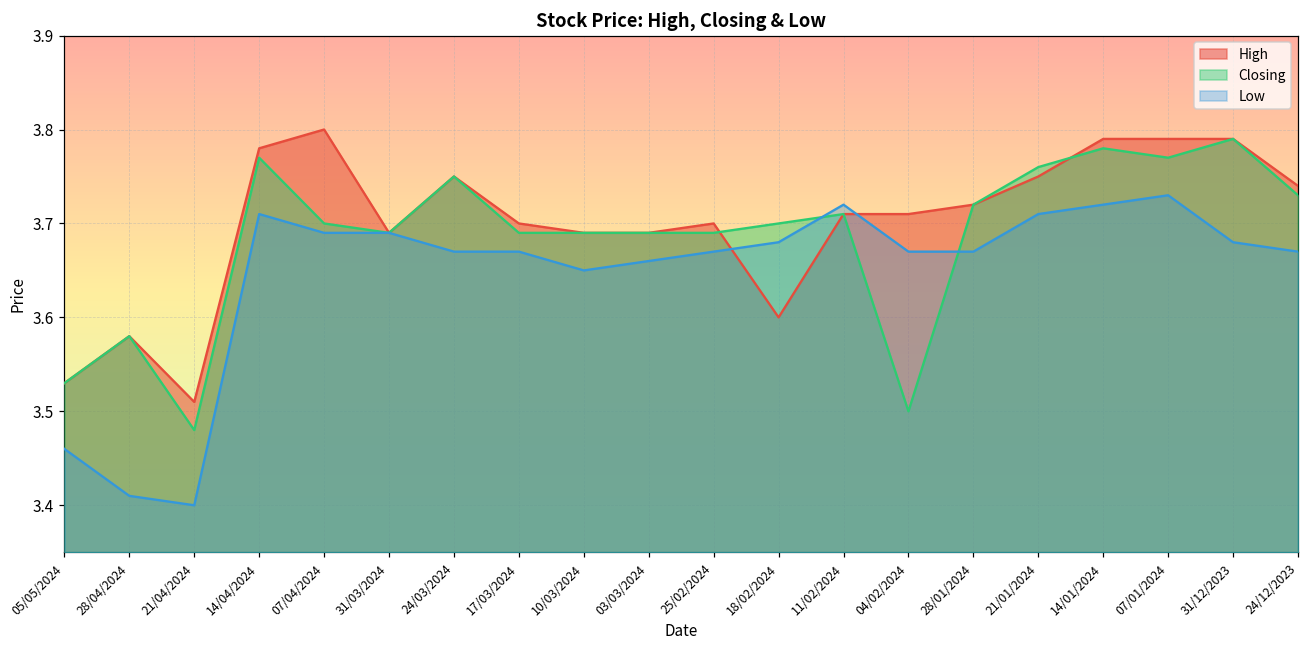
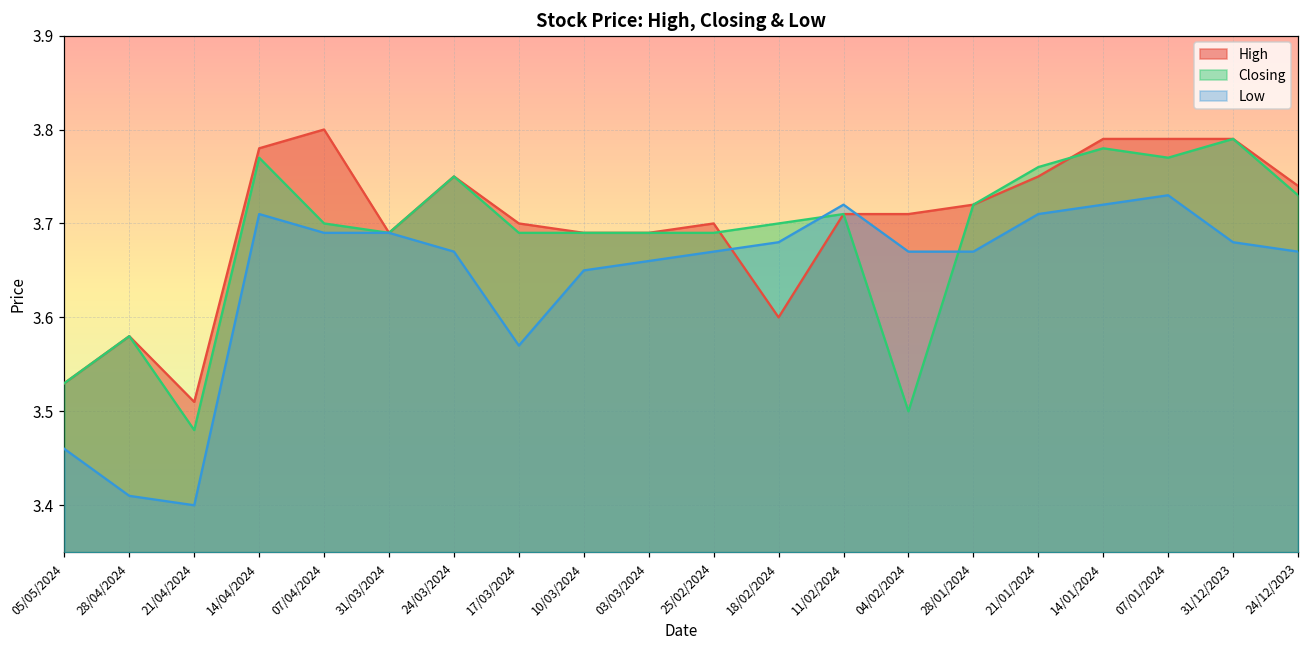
  {
    "High": {
      "21/04/2024": 3.51,
      "14/04/2024": 3.78,
      "07/04/2024": 3.80,
      "17/03/2024": 3.70,
      "25/02/2024": 3.70,
      "18/02/2024": 3.60,
      "04/02/2024": 3.71,
      "21/01/2024": 3.75,
      "14/01/2024": 3.79,
      "07/01/2024": 3.79,
      "24/12/2023": 3.74
    },
    "Closing": {
      "21/04/2024": 3.48,
      "14/04/2024": 3.77,
      "07/04/2024": 3.70,
      "17/03/2024": 3.69,
      "25/02/2024": 3.69,
      "18/02/2024": 3.70,
      "04/02/2024": 3.50,
      "21/01/2024": 3.76,
      "14/01/2024": 3.78,
      "07/01/2024": 3.77,
      "24/12/2023": 3.73
    },
    "Low": {
      "05/05/2024": 3.46,
      "28/04/2024": 3.41,
      "21/04/2024": 3.40,
      "14/04/2024": 3.71,
      "07/04/2024": 3.69,
      "24/03/2024": 3.67,
-     "17/03/2024": 3.67,
+     "17/03/2024": 3.57,
      "10/03/2024": 3.65,
      "03/03/2024": 3.66,
      "25/02/2024": 3.67,
      "18/02/2024": 3.68,
      "11/02/2024": 3.72,
      "04/02/2024": 3.67,
      "28/01/2024": 3.67,
      "21/01/2024": 3.71,
      "14/01/2024": 3.72,
      "07/01/2024": 3.73,
      "31/12/2023": 3.68,
      "24/12/2023": 3.67
    }
  }
